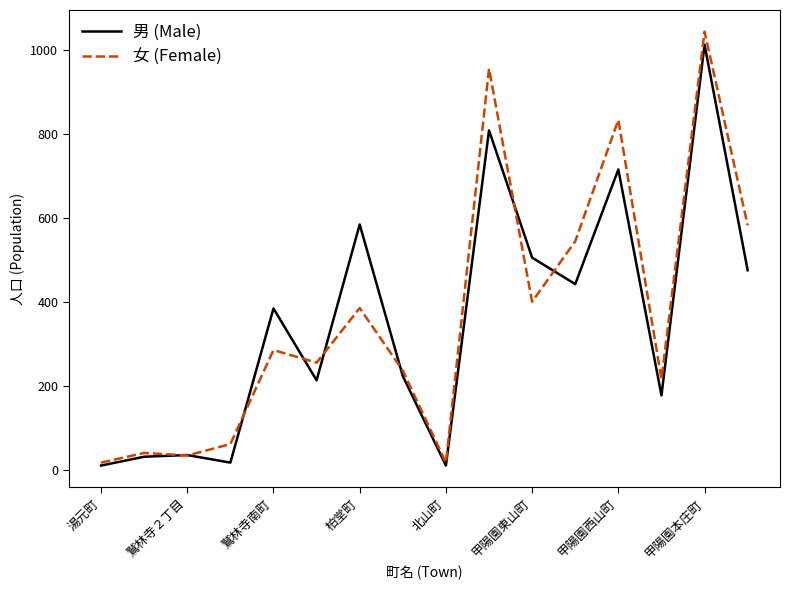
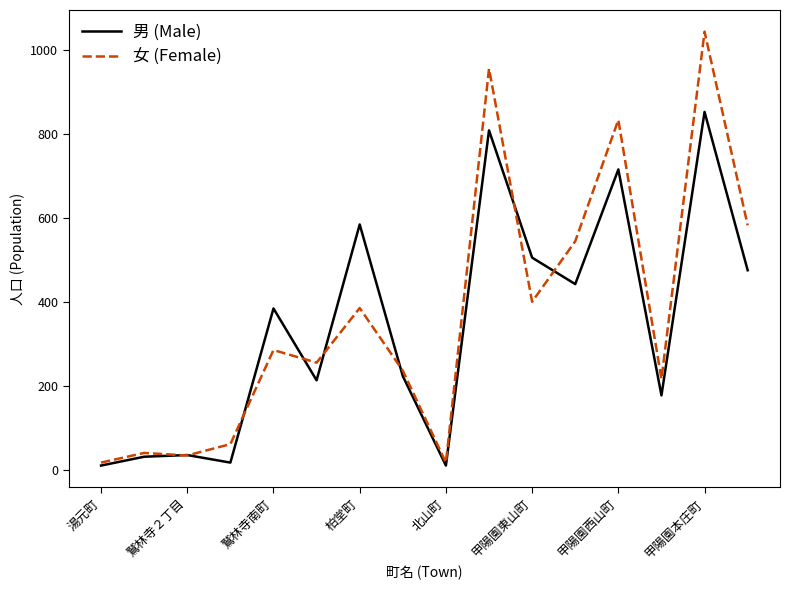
  {
    "男 (Male)": {
      "湯元町": 10,
      "鷲林寺南町": 390,
      "柏堂町": 590,
      "北山町": 10,
      "甲陽園東山町": 510,
      "甲陽園西山町": 720,
-     "甲陽園本庄町": 1010
+     "甲陽園本庄町": 850
    },
    "女 (Female)": {
      "湯元町": 20,
      "鷲林寺南町": 290,
      "柏堂町": 390,
      "北山町": 20,
      "甲陽園東山町": 400,
      "甲陽園西山町": 830,
      "甲陽園本庄町": 1040
    }
  }
